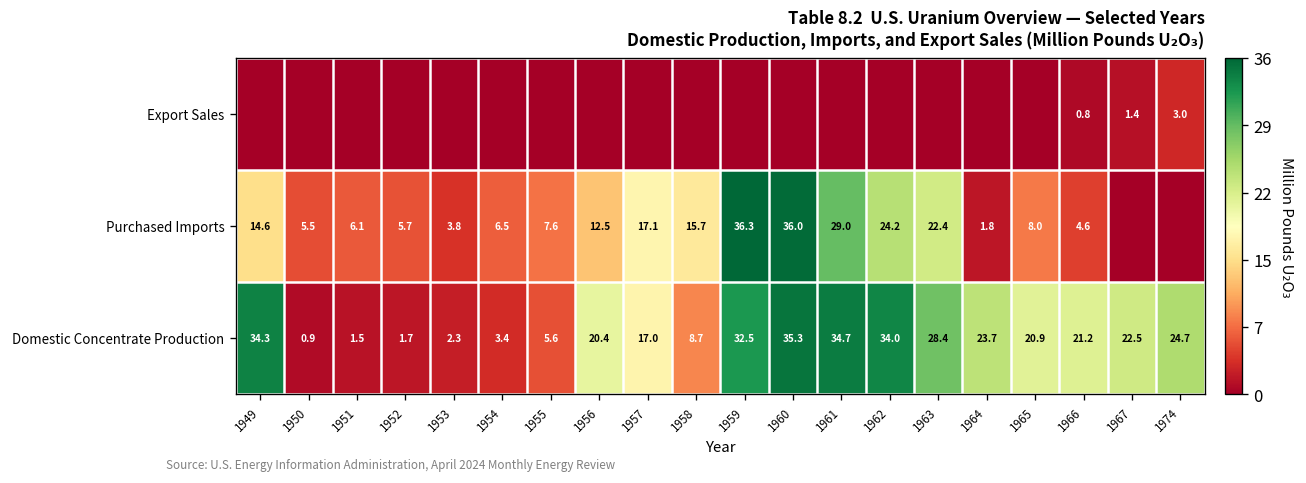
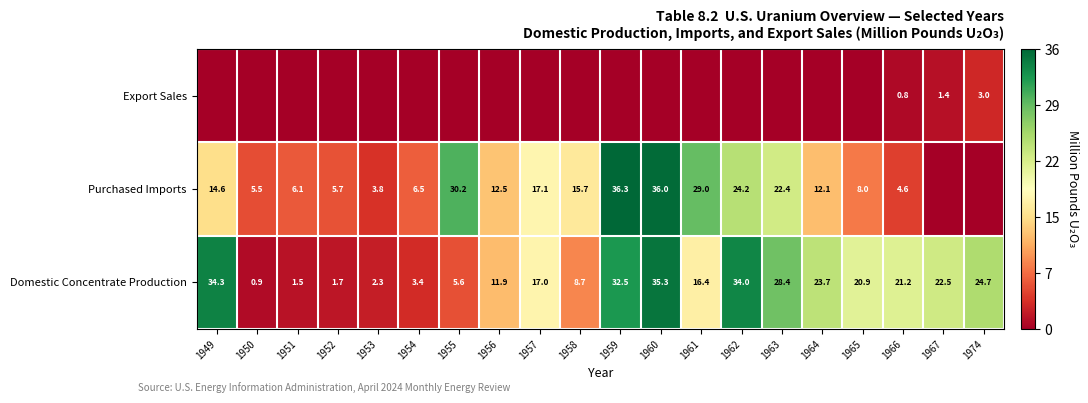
  {
    "Export Sales": {
      "1966": 0.8,
      "1967": 1.4,
      "1974": 3.0
    },
    "Purchased Imports": {
      "1949": 14.6,
      "1950": 5.5,
      "1951": 6.1,
      "1952": 5.7,
      "1953": 3.8,
      "1954": 6.5,
-     "1955": 7.6,
+     "1955": 30.2,
      "1956": 12.5,
      "1957": 17.1,
      "1958": 15.7,
      "1959": 36.3,
      "1960": 36.0,
      "1961": 29.0,
      "1962": 24.2,
      "1963": 22.4,
-     "1964": 1.8,
+     "1964": 12.1,
      "1965": 8.0,
      "1966": 4.6
    },
    "Domestic Concentrate Production": {
      "1949": 34.3,
      "1950": 0.9,
      "1951": 1.5,
      "1952": 1.7,
      "1953": 2.3,
      "1954": 3.4,
      "1955": 5.6,
-     "1956": 20.4,
+     "1956": 11.9,
      "1957": 17.0,
      "1958": 8.7,
      "1959": 32.5,
      "1960": 35.3,
-     "1961": 34.7,
+     "1961": 16.4,
      "1962": 34.0,
      "1963": 28.4,
      "1964": 23.7,
      "1965": 20.9,
      "1966": 21.2,
      "1967": 22.5,
      "1974": 24.7
    }
  }
